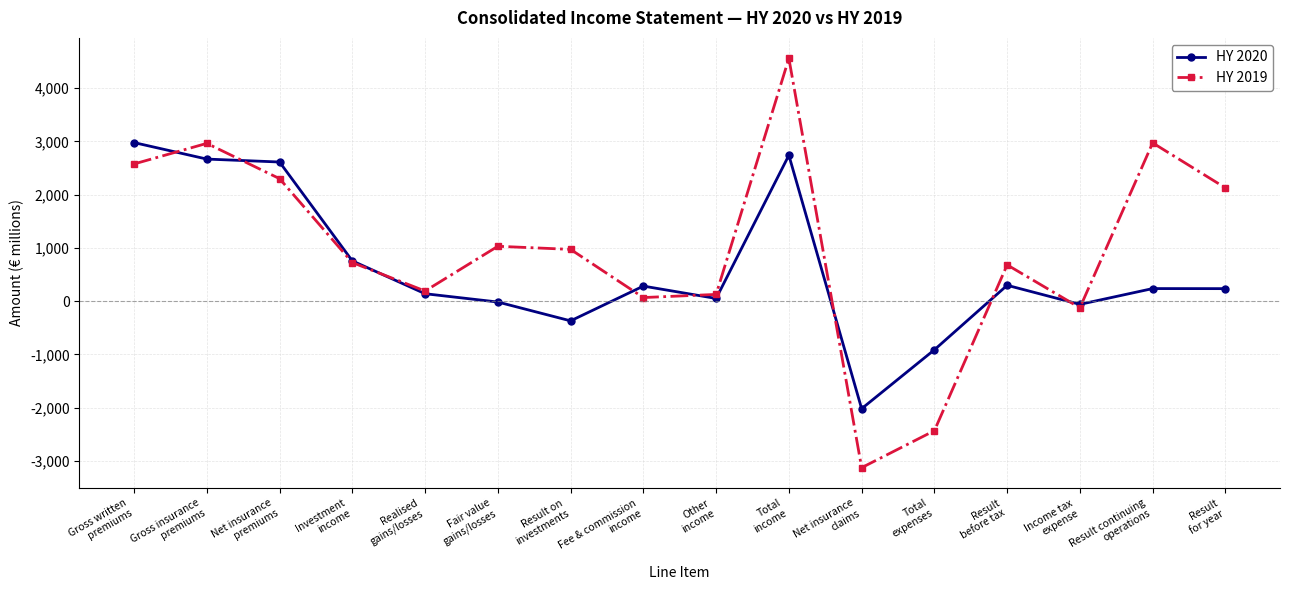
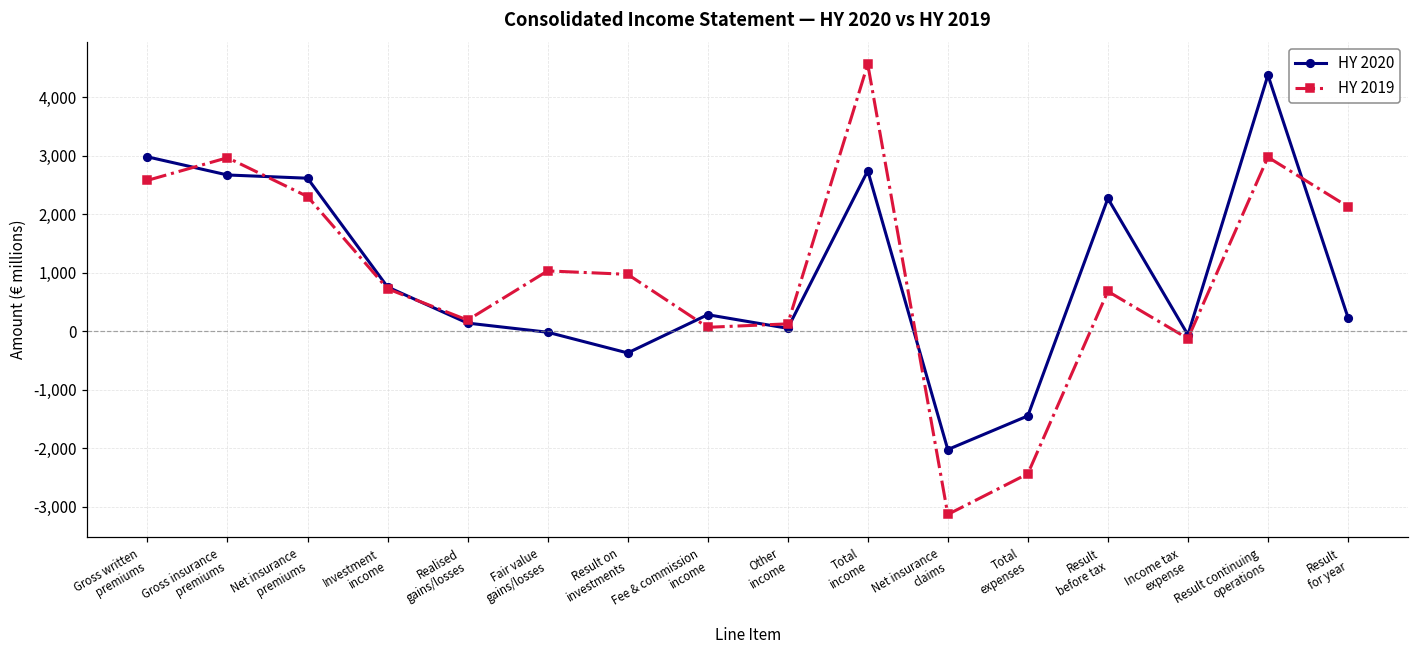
  {
    "HY 2020": {
      "Gross written premiums": "3,000",
      "Gross insurance premiums": "2,700",
      "Net insurance premiums": "2,600",
      "Realised gains/losses": "100",
      "Fair value gains/losses": "0",
      "Result on investments": "-400",
      "Fee & commission income": "300",
      "Other income": "0",
      "Total income": "2,700",
      "Net insurance claims": "-2,000",
-     "Total expenses": "-900",
-     "Result before tax": "300",
+     "Total expenses": "-1,400",
+     "Result before tax": "2,300",
      "Income tax expense": "-100",
-     "Result continuing operations": "200",
+     "Result continuing operations": "4,400",
      "Result for year": "200"
    },
    "HY 2019": {
      "Gross written premiums": "2,600",
      "Gross insurance premiums": "3,000",
      "Net insurance premiums": "2,300",
      "Realised gains/losses": "200",
      "Fair value gains/losses": "1,000",
      "Result on investments": "1,000",
      "Fee & commission income": "100",
      "Other income": "100",
      "Total income": "4,600",
      "Net insurance claims": "-3,100",
      "Total expenses": "-2,400",
      "Result before tax": "700",
      "Income tax expense": "-100",
      "Result continuing operations": "3,000",
      "Result for year": "2,100"
    }
  }
